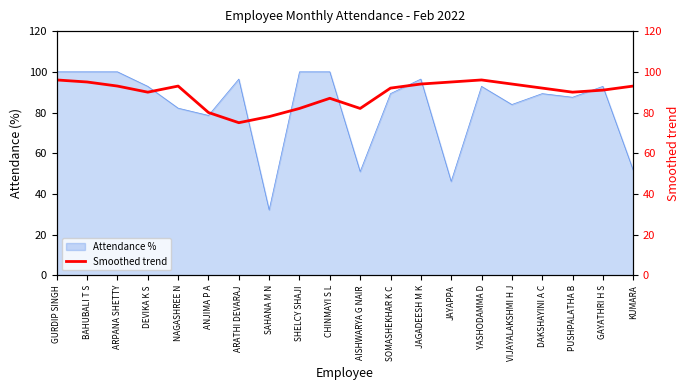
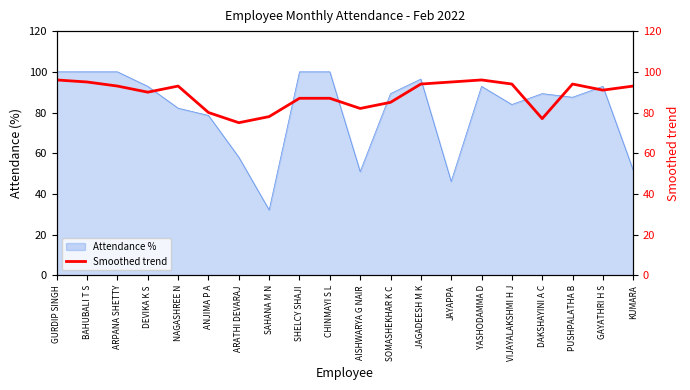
  {
    "Attendance %": {
      "GURDIP SINGH": 100,
      "BAHUBALI T S": 100,
      "ARPANA SHETTY": 100,
      "DEVIKA K S": 93,
      "NAGASHREE N": 82,
      "ANJIMA P A": 79,
-     "ARATHI DEVARAJ": 96,
+     "ARATHI DEVARAJ": 58,
      "SAHANA M N": 32,
      "SHELCY SHAJI": 100,
      "CHINMAYI S L": 100,
      "AISHWARYA G NAIR": 51,
      "SOMASHEKHAR K C": 89,
      "JAGADEESH M K": 96,
      "JAYAPPA": 46,
      "YASHODAMMA D": 93,
      "VIJAYALAKSHMI H J": 84,
      "DAKSHAYINI A C": 89,
      "PUSHPALATHA B": 88,
      "GAYATHRI H S": 93,
      "KUMARA": 52
    },
    "Smoothed trend": {
      "GURDIP SINGH": 96,
      "BAHUBALI T S": 95,
      "ARPANA SHETTY": 93,
      "DEVIKA K S": 90,
      "NAGASHREE N": 93,
      "ANJIMA P A": 80,
      "ARATHI DEVARAJ": 75,
      "SAHANA M N": 78,
-     "SHELCY SHAJI": 82,
+     "SHELCY SHAJI": 87,
      "CHINMAYI S L": 87,
      "AISHWARYA G NAIR": 82,
-     "SOMASHEKHAR K C": 92,
+     "SOMASHEKHAR K C": 85,
      "JAGADEESH M K": 94,
      "JAYAPPA": 95,
      "YASHODAMMA D": 96,
      "VIJAYALAKSHMI H J": 94,
-     "DAKSHAYINI A C": 92,
-     "PUSHPALATHA B": 90,
+     "DAKSHAYINI A C": 77,
+     "PUSHPALATHA B": 94,
      "GAYATHRI H S": 91,
      "KUMARA": 93
    }
  }
